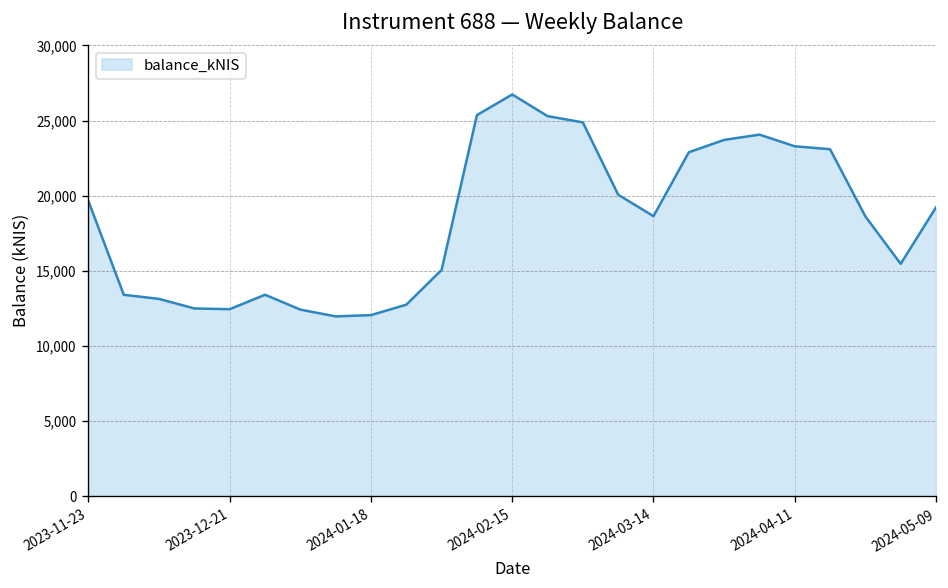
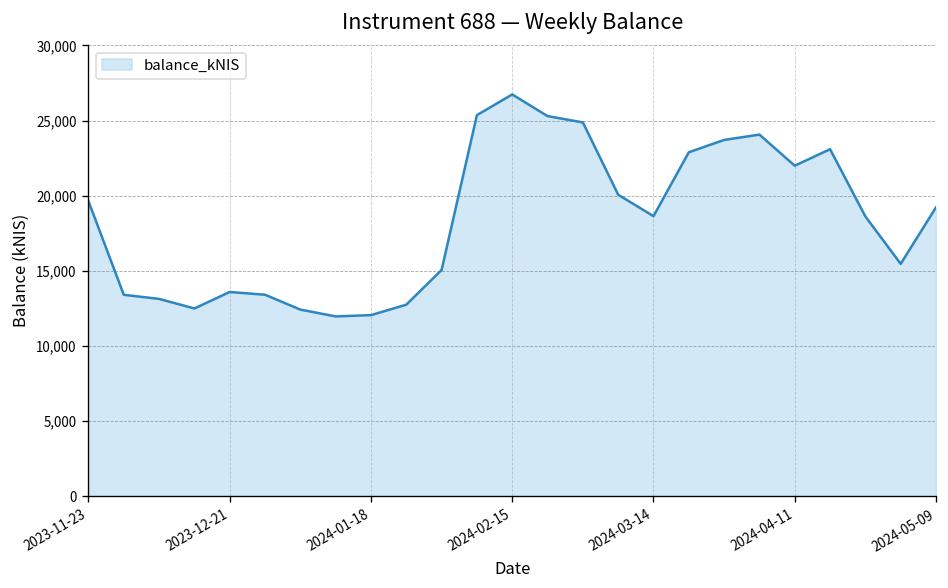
  {
    "2023-11-23": "19,600",
-   "2023-12-21": "12,400",
+   "2023-12-21": "13,600",
    "2024-01-18": "12,000",
    "2024-02-15": "26,700",
    "2024-03-14": "18,600",
-   "2024-04-11": "23,300",
+   "2024-04-11": "22,000",
    "2024-05-09": "19,200"
  }
